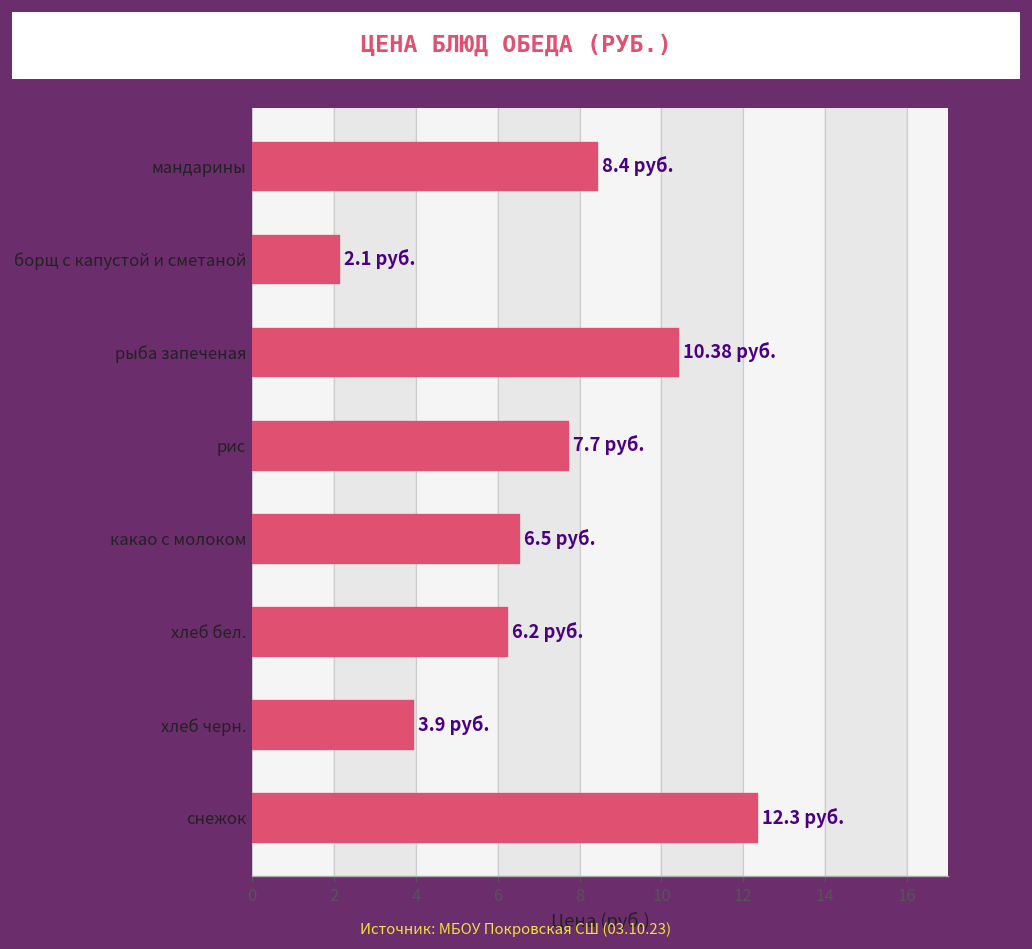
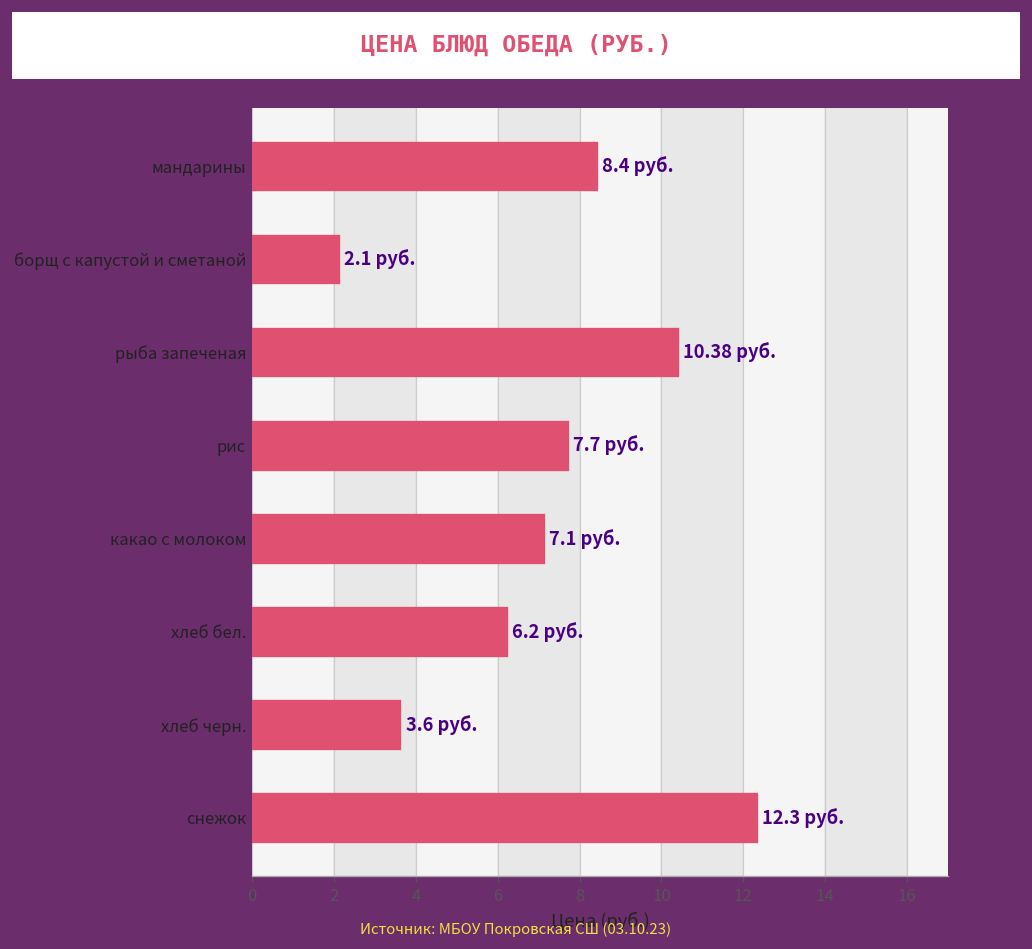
  {
    "мандарины": 8.4,
    "борщ с капустой и сметаной": 2.1,
    "рыба запеченая": 10.38,
    "рис": 7.7,
-   "какао с молоком": 6.5,
+   "какао с молоком": 7.1,
    "хлеб бел.": 6.2,
-   "хлеб черн.": 3.9,
+   "хлеб черн.": 3.6,
    "снежок": 12.3
  }
